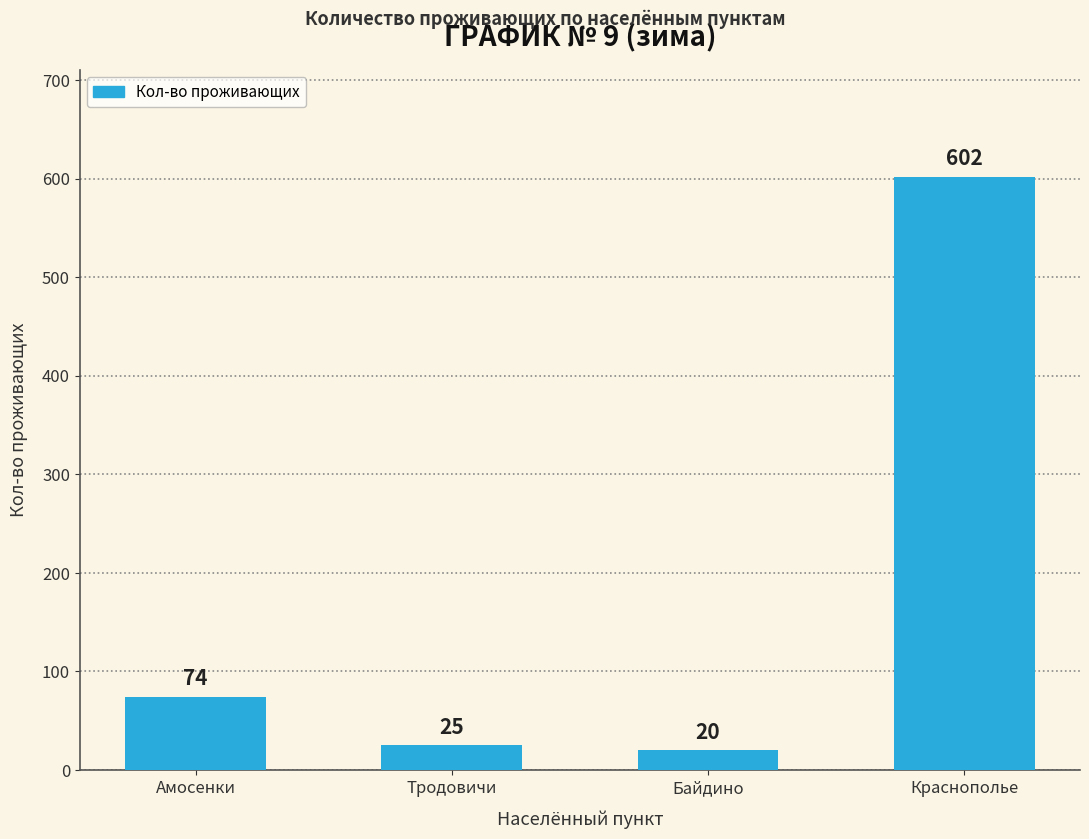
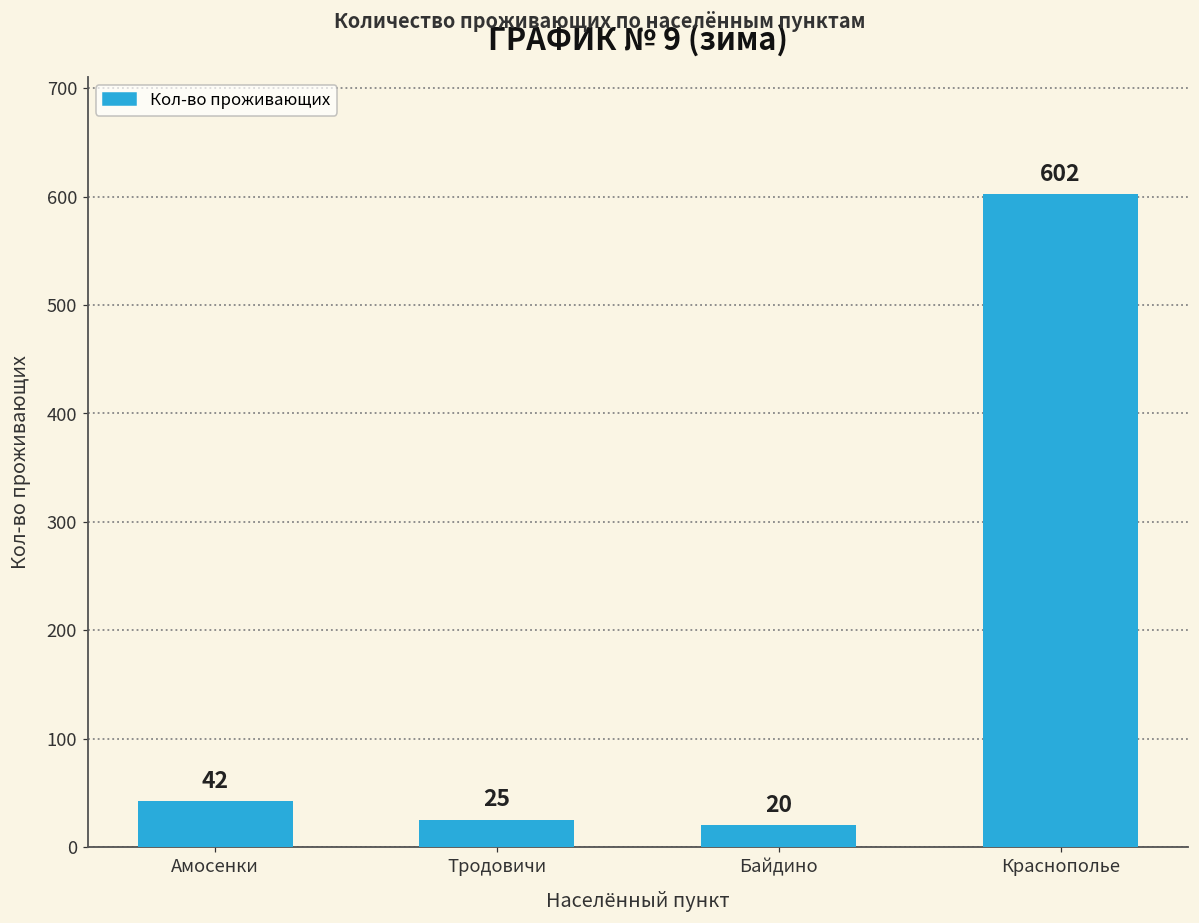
  {
-   "Амосенки": 74,
+   "Амосенки": 42,
    "Тродовичи": 25,
    "Байдино": 20,
    "Краснополье": 602
  }
